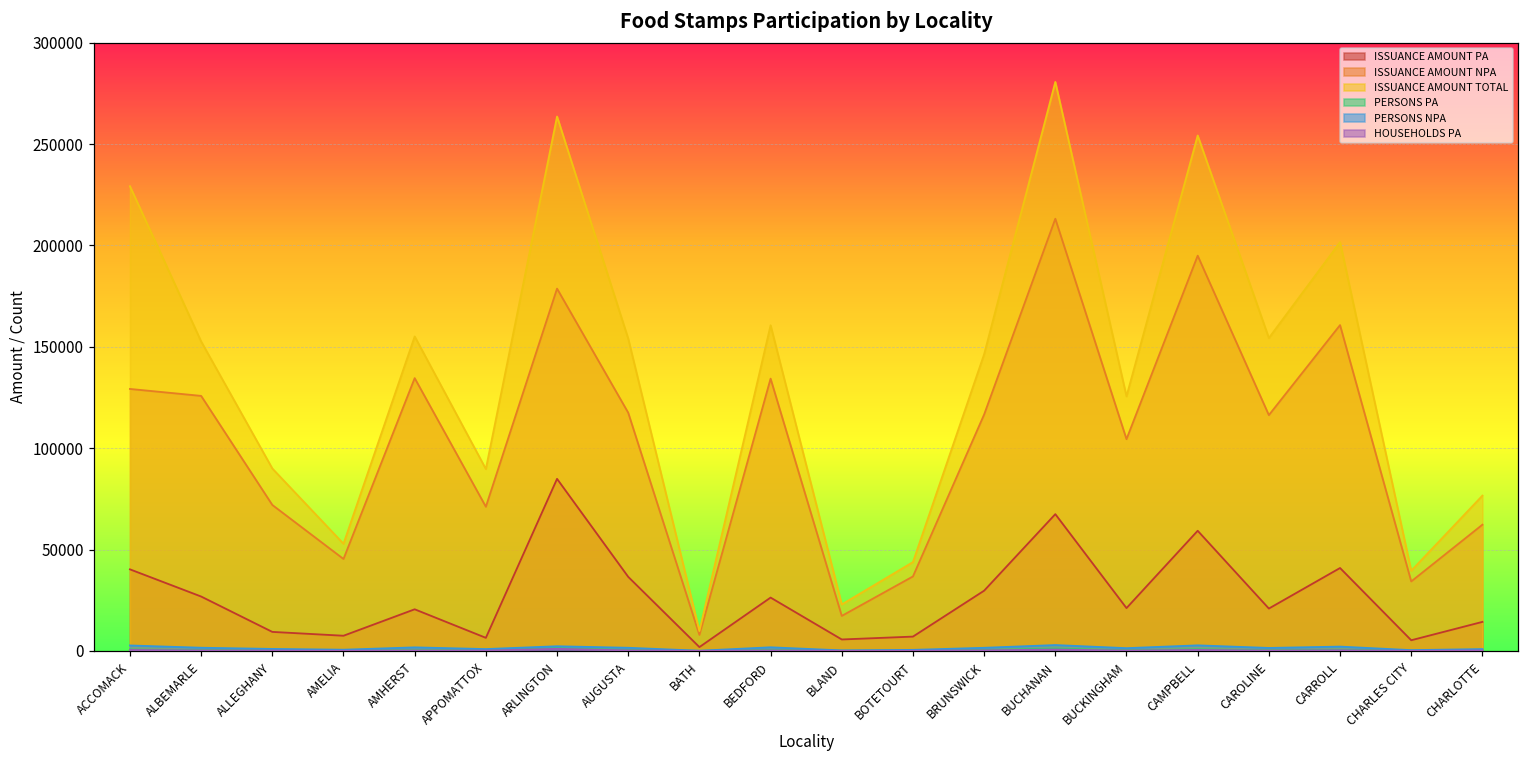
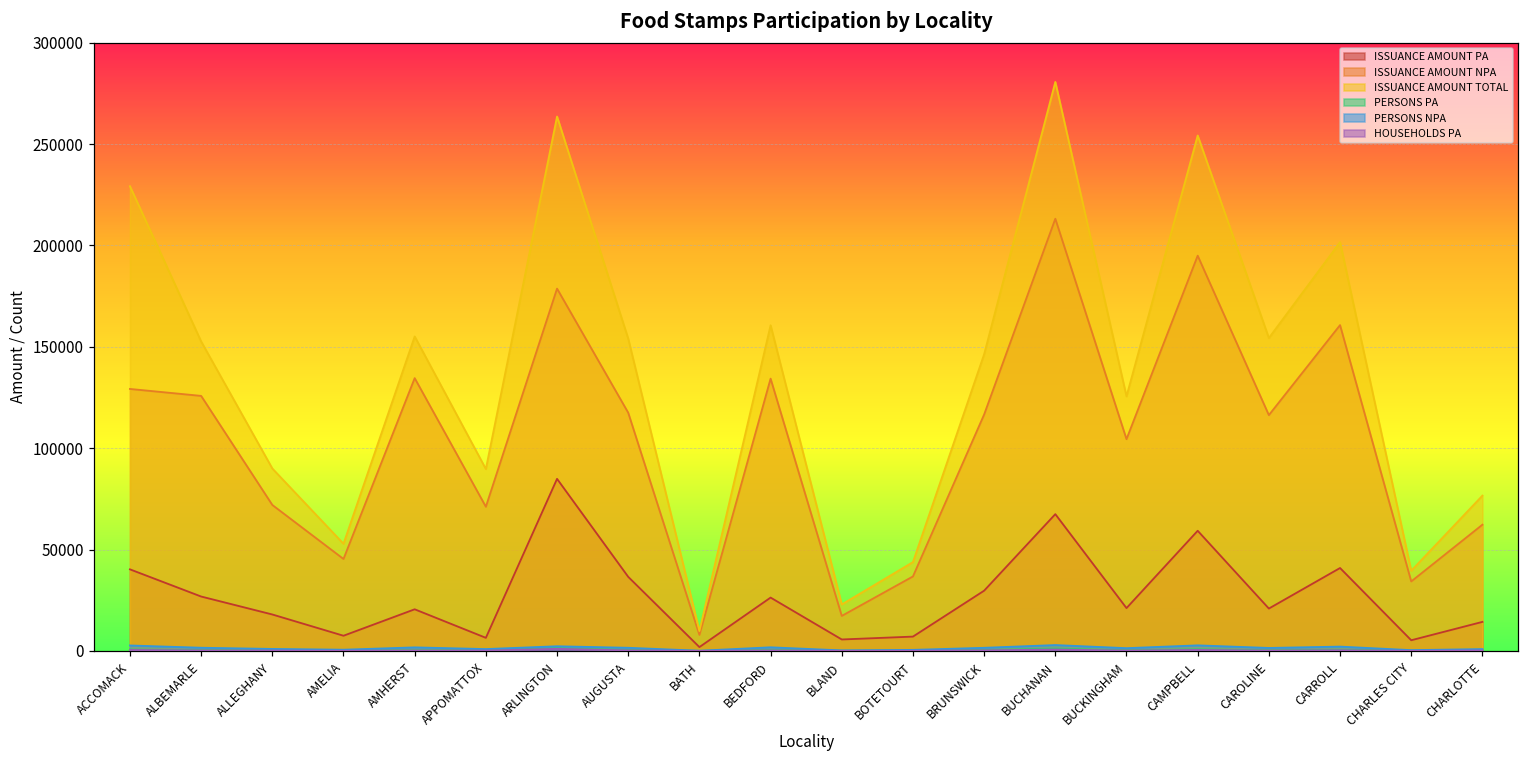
  {
    "ISSUANCE AMOUNT PA": {
      "ACCOMACK": 40000,
      "ALBEMARLE": 27000,
-     "ALLEGHANY": 9000,
+     "ALLEGHANY": 18000,
      "AMELIA": 8000,
      "AMHERST": 21000,
      "APPOMATTOX": 6000,
      "ARLINGTON": 85000,
      "AUGUSTA": 37000,
      "BATH": 2000,
      "BEDFORD": 26000,
      "BLAND": 6000,
      "BOTETOURT": 7000,
      "BRUNSWICK": 30000,
      "BUCHANAN": 67000,
      "BUCKINGHAM": 21000,
      "CAMPBELL": 59000,
      "CAROLINE": 21000,
      "CARROLL": 41000,
      "CHARLES CITY": 5000,
      "CHARLOTTE": 14000
    },
    "ISSUANCE AMOUNT NPA": {
      "ACCOMACK": 129000,
      "ALBEMARLE": 126000,
      "ALLEGHANY": 72000,
      "AMELIA": 45000,
      "AMHERST": 135000,
      "APPOMATTOX": 71000,
      "ARLINGTON": 179000,
      "AUGUSTA": 117000,
      "BATH": 8000,
      "BEDFORD": 134000,
      "BLAND": 17000,
      "BOTETOURT": 37000,
      "BRUNSWICK": 117000,
      "BUCHANAN": 213000,
      "BUCKINGHAM": 104000,
      "CAMPBELL": 195000,
      "CAROLINE": 116000,
      "CARROLL": 161000,
      "CHARLES CITY": 34000,
      "CHARLOTTE": 62000
    },
    "ISSUANCE AMOUNT TOTAL": {
      "ACCOMACK": 229000,
      "ALBEMARLE": 153000,
      "ALLEGHANY": 90000,
      "AMELIA": 53000,
      "AMHERST": 155000,
      "APPOMATTOX": 90000,
      "ARLINGTON": 264000,
      "AUGUSTA": 154000,
      "BATH": 10000,
      "BEDFORD": 161000,
      "BLAND": 23000,
      "BOTETOURT": 44000,
      "BRUNSWICK": 146000,
      "BUCHANAN": 281000,
      "BUCKINGHAM": 126000,
      "CAMPBELL": 254000,
      "CAROLINE": 154000,
      "CARROLL": 202000,
      "CHARLES CITY": 40000,
      "CHARLOTTE": 77000
    },
    "PERSONS NPA": {
      "ACCOMACK": 3000,
      "AMHERST": 2000,
      "BUCHANAN": 3000,
      "CAMPBELL": 3000,
      "CARROLL": 2000
    }
  }
